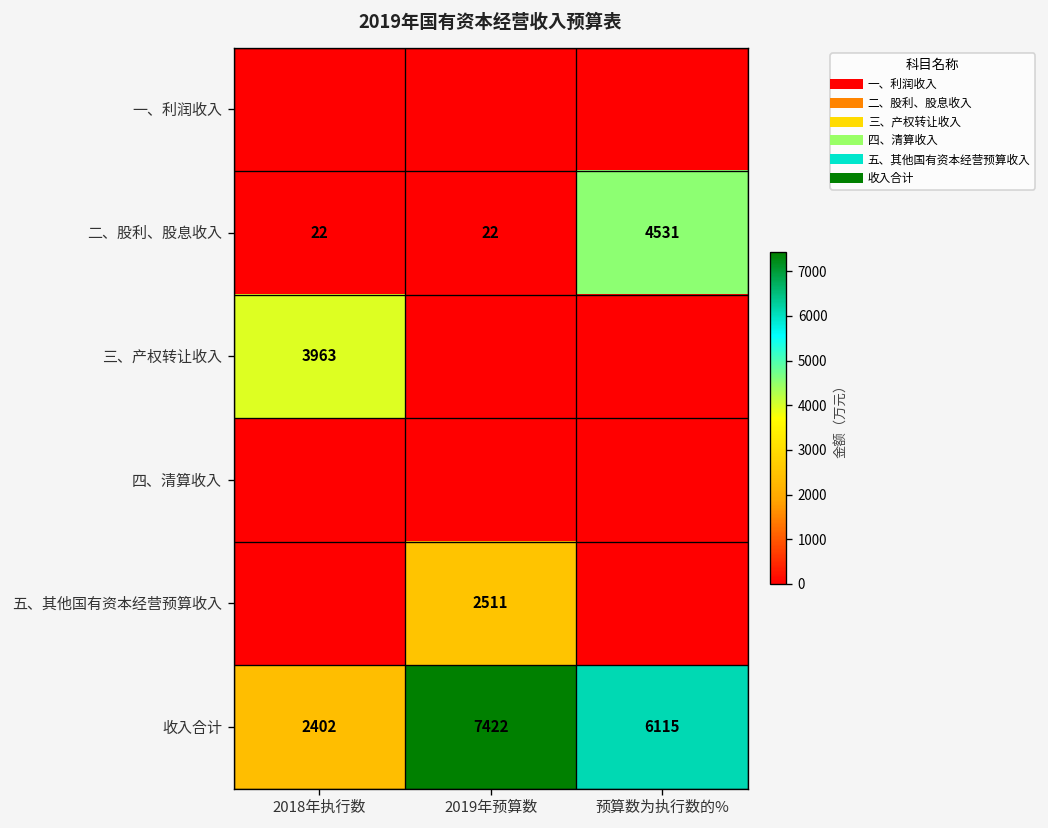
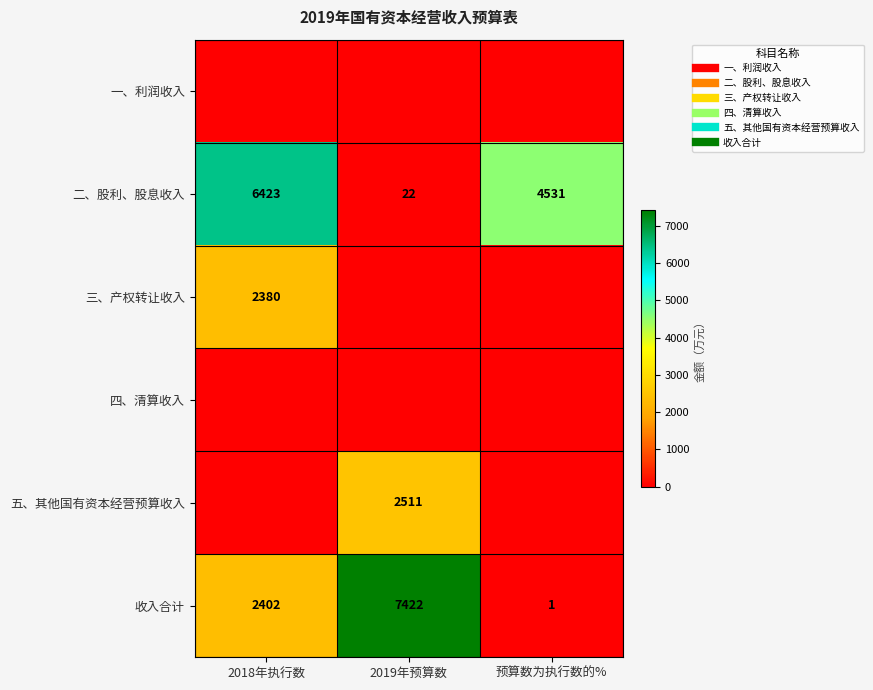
  {
    "二、股利、股息收入": {
-     "2018年执行数": 22,
+     "2018年执行数": 6423,
      "2019年预算数": 22,
      "预算数为执行数的%": 4531
    },
    "三、产权转让收入": {
-     "2018年执行数": 3963
+     "2018年执行数": 2380
    },
    "五、其他国有资本经营预算收入": {
      "2019年预算数": 2511
    },
    "收入合计": {
      "2018年执行数": 2402,
      "2019年预算数": 7422,
-     "预算数为执行数的%": 6115
+     "预算数为执行数的%": 1
    }
  }
